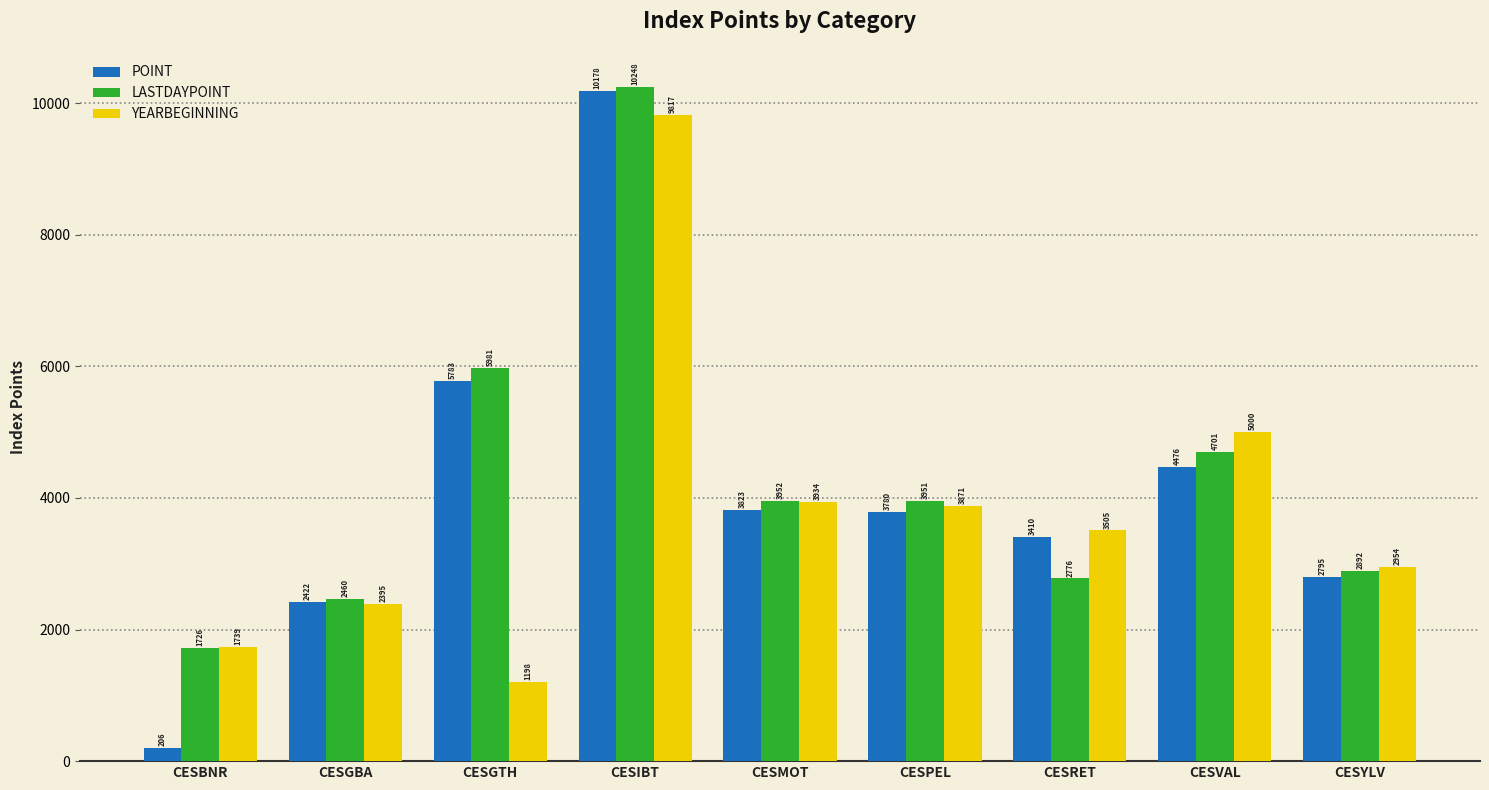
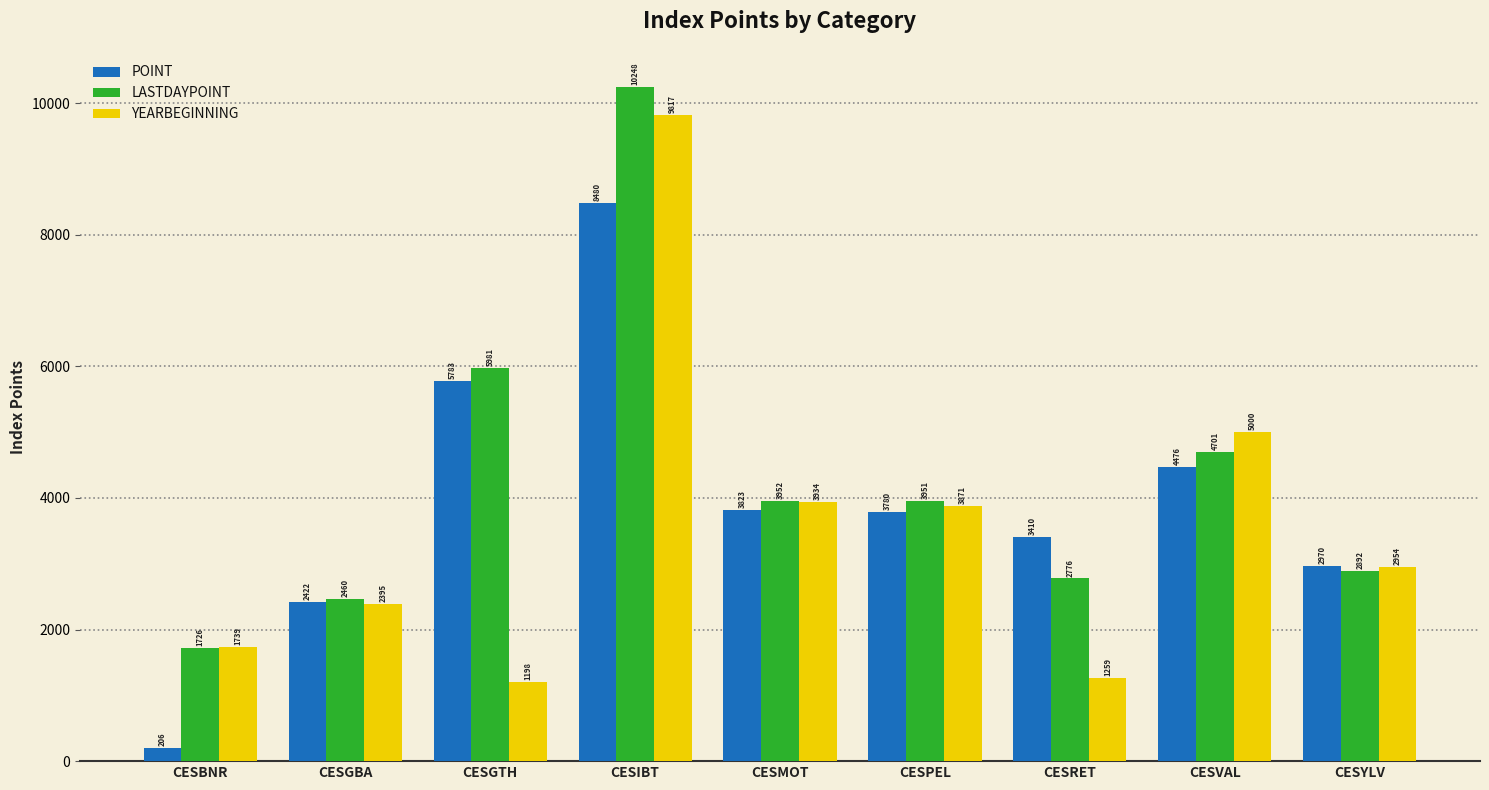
  {
    "POINT": {
      "CESBNR": 206,
      "CESGBA": 2422,
      "CESGTH": 5783,
-     "CESIBT": 10178,
+     "CESIBT": 8480,
      "CESMOT": 3823,
      "CESPEL": 3780,
      "CESRET": 3410,
      "CESVAL": 4476,
-     "CESYLV": 2795
+     "CESYLV": 2970
    },
    "LASTDAYPOINT": {
      "CESBNR": 1726,
      "CESGBA": 2460,
      "CESGTH": 5981,
      "CESIBT": 10248,
      "CESMOT": 3952,
      "CESPEL": 3951,
      "CESRET": 2776,
      "CESVAL": 4701,
      "CESYLV": 2892
    },
    "YEARBEGINNING": {
      "CESBNR": 1739,
      "CESGBA": 2395,
      "CESGTH": 1198,
      "CESIBT": 9817,
      "CESMOT": 3934,
      "CESPEL": 3871,
-     "CESRET": 3505,
+     "CESRET": 1259,
      "CESVAL": 5000,
      "CESYLV": 2954
    }
  }
